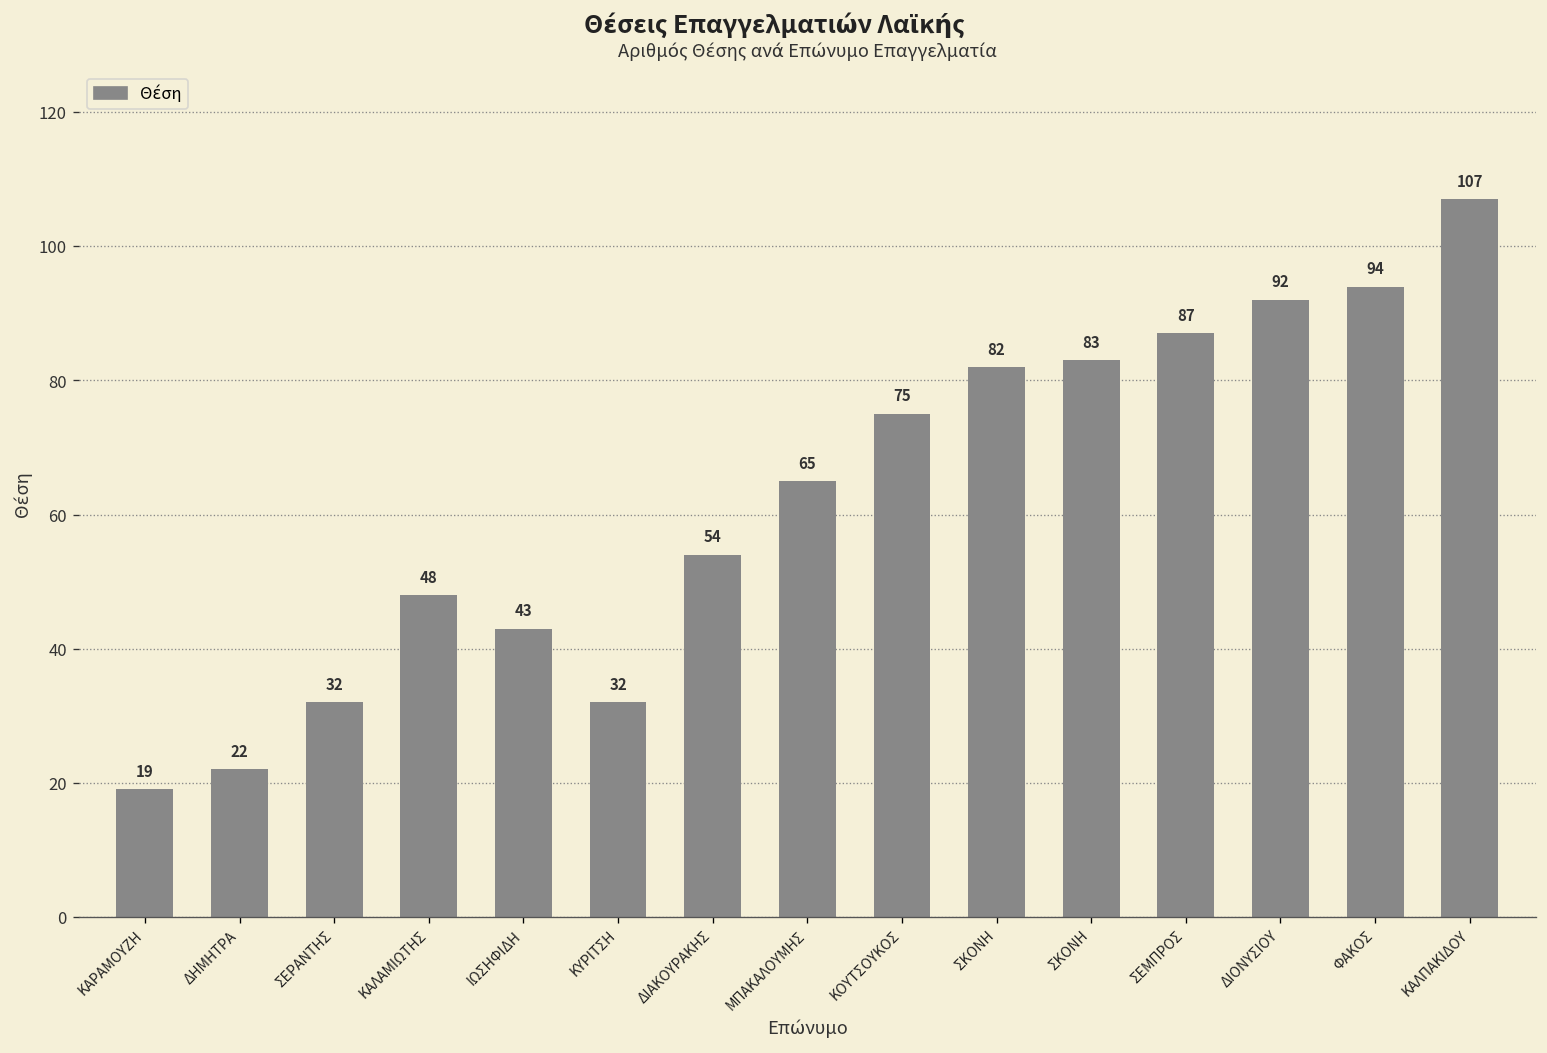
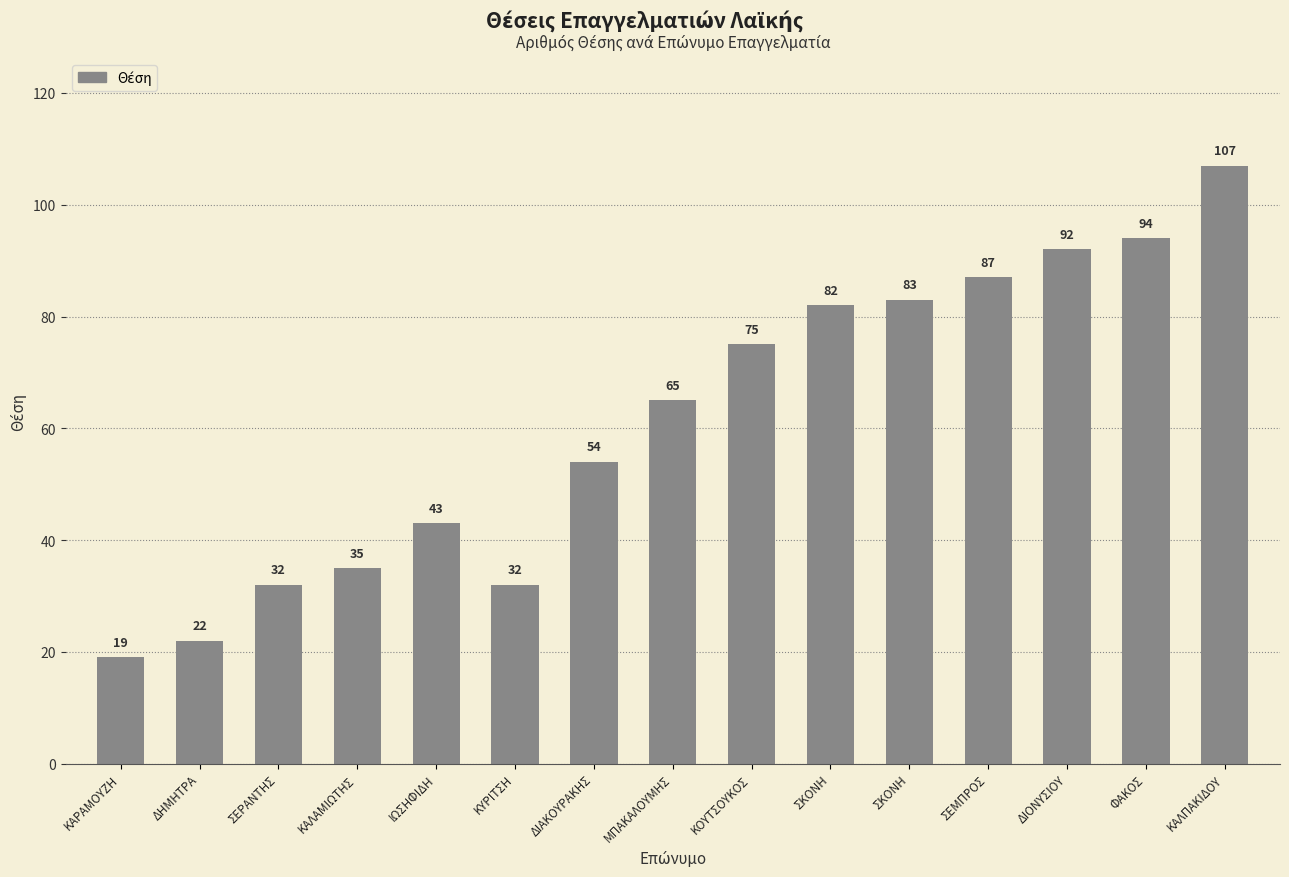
  {
    "ΚΑΡΑΜΟΥΖΗ": 19,
    "ΔΗΜΗΤΡΑ": 22,
    "ΣΕΡΑΝΤΗΣ": 32,
-   "ΚΑΛΑΜΙΩΤΗΣ": 48,
+   "ΚΑΛΑΜΙΩΤΗΣ": 35,
    "ΙΩΣΗΦΙΔΗ": 43,
    "ΚΥΡΙΤΣΗ": 32,
    "ΔΙΑΚΟΥΡΑΚΗΣ": 54,
    "ΜΠΑΚΑΛΟΥΜΗΣ": 65,
    "ΚΟΥΤΣΟΥΚΟΣ": 75,
    "ΣΕΜΠΡΟΣ": 87,
    "ΔΙΟΝΥΣΙΟΥ": 92,
    "ΦΑΚΟΣ": 94,
    "ΚΑΛΠΑΚΙΔΟΥ": 107
  }
